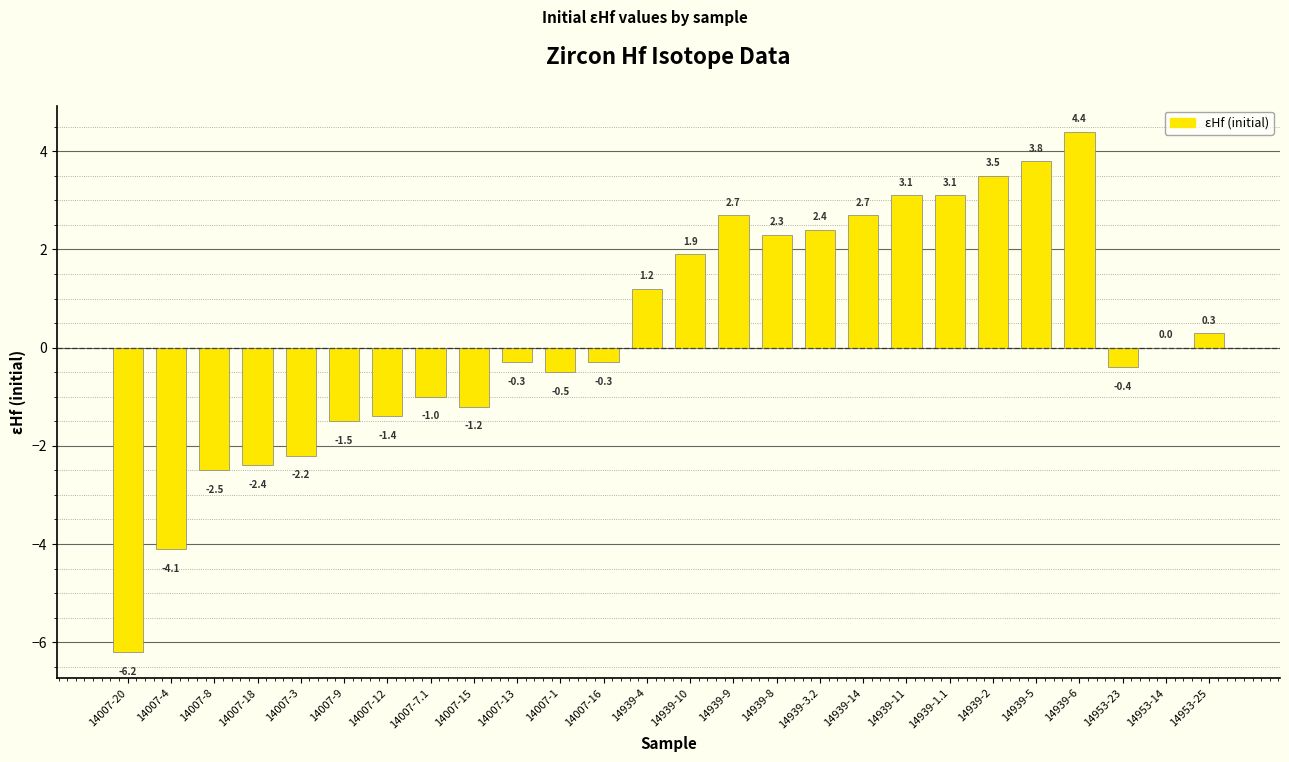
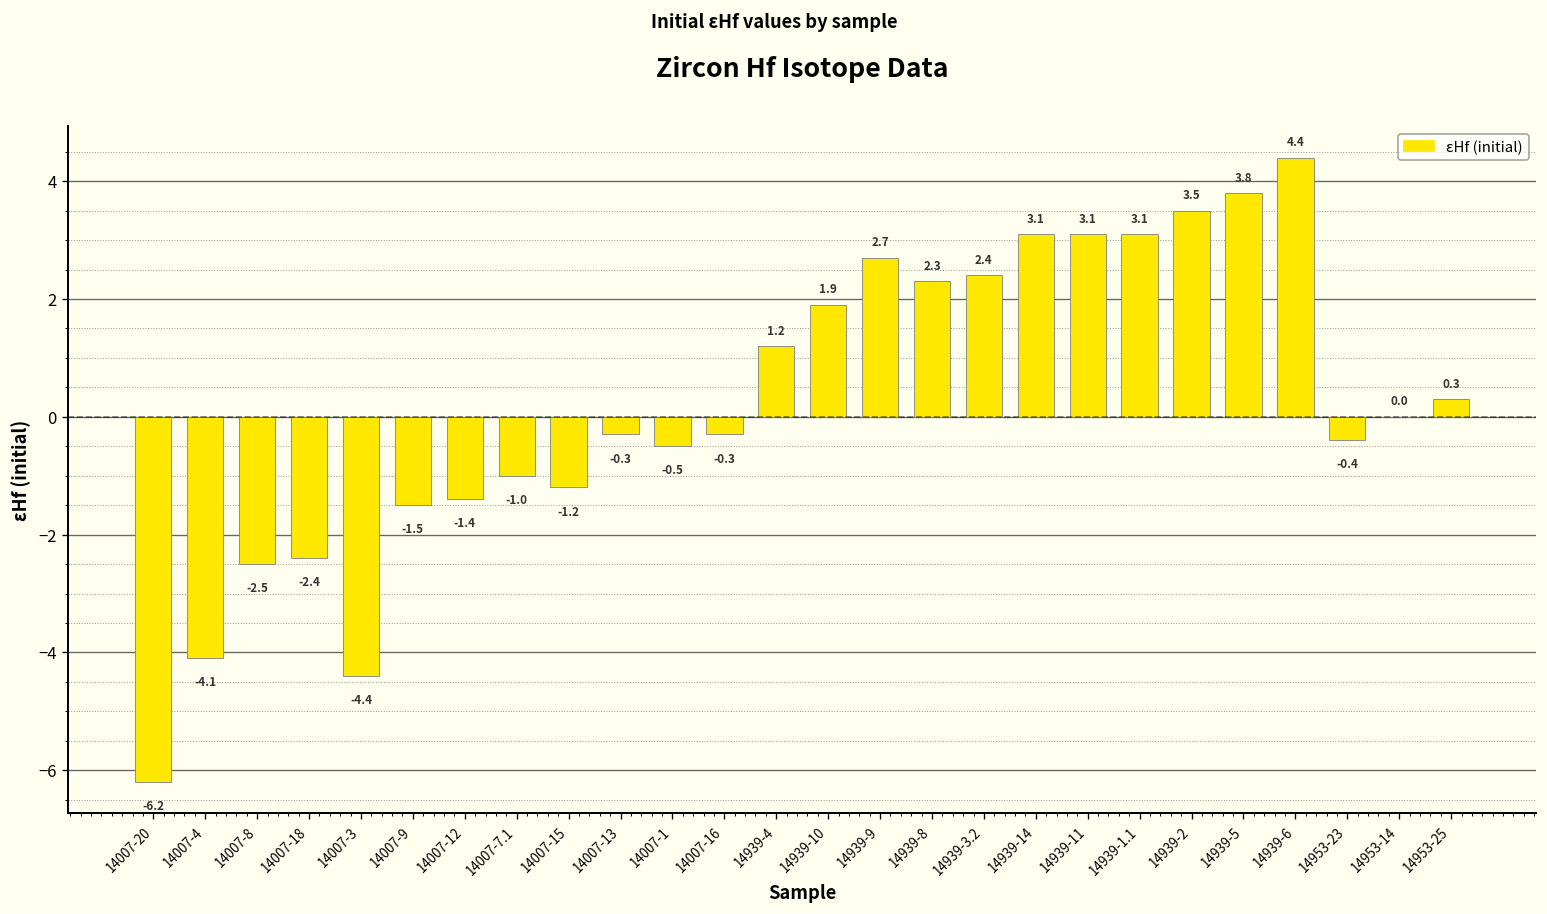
  {
    "14007-20": -6.2,
    "14007-4": -4.1,
    "14007-8": -2.5,
    "14007-18": -2.4,
-   "14007-3": -2.2,
+   "14007-3": -4.4,
    "14007-9": -1.5,
    "14007-12": -1.4,
    "14007-7.1": -1.0,
    "14007-15": -1.2,
    "14007-13": -0.3,
    "14007-1": -0.5,
    "14007-16": -0.3,
    "14939-4": 1.2,
    "14939-10": 1.9,
    "14939-9": 2.7,
    "14939-8": 2.3,
    "14939-3.2": 2.4,
-   "14939-14": 2.7,
+   "14939-14": 3.1,
    "14939-11": 3.1,
    "14939-1.1": 3.1,
    "14939-2": 3.5,
    "14939-5": 3.8,
    "14939-6": 4.4,
    "14953-23": -0.4,
    "14953-14": 0.0,
    "14953-25": 0.3
  }
